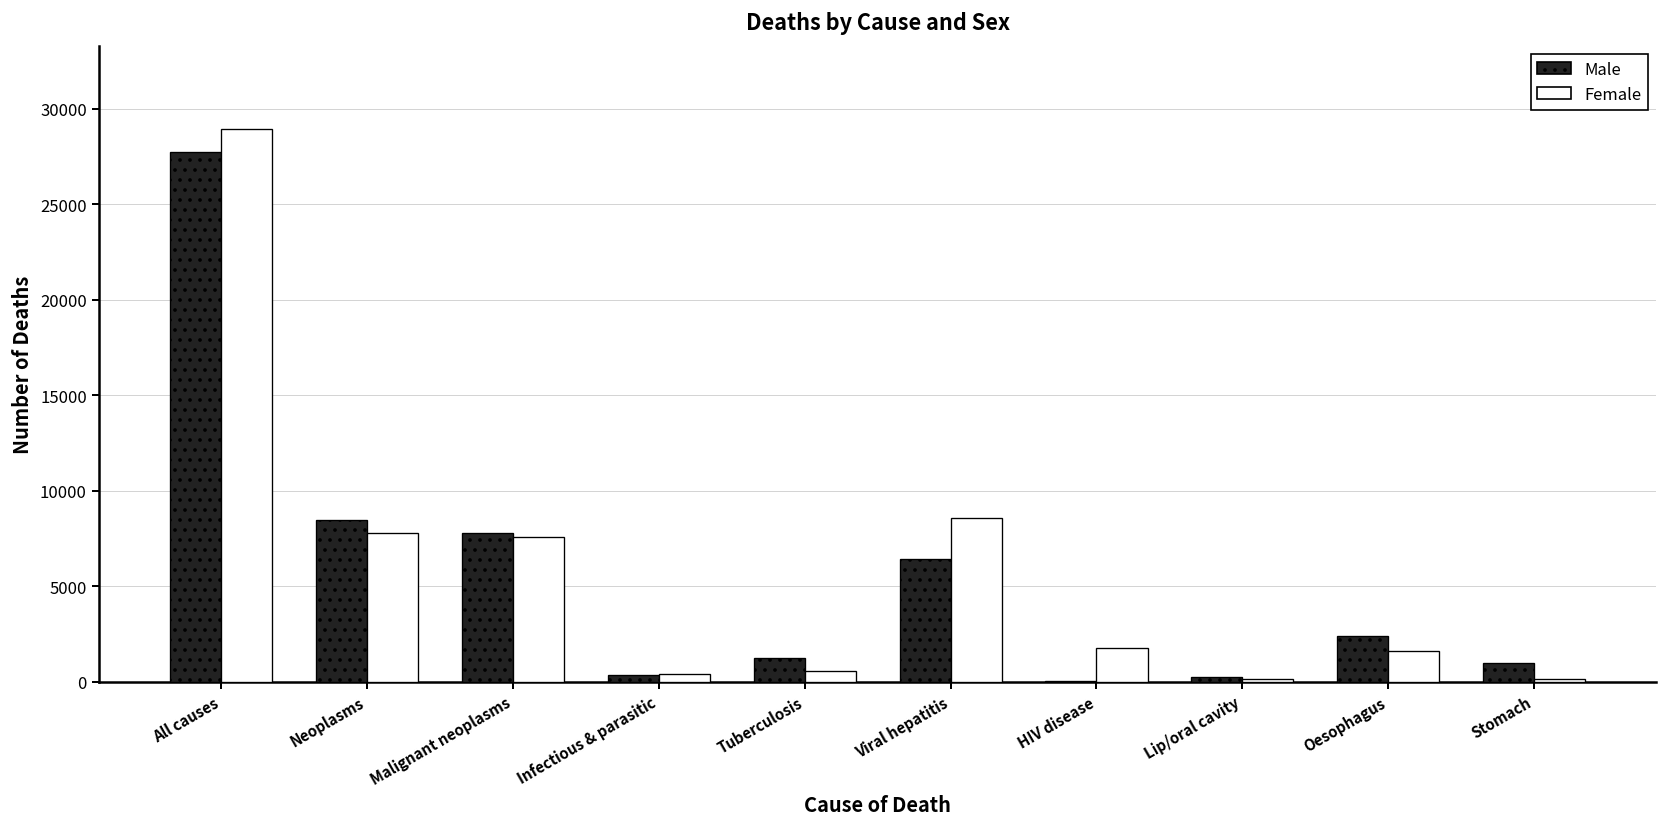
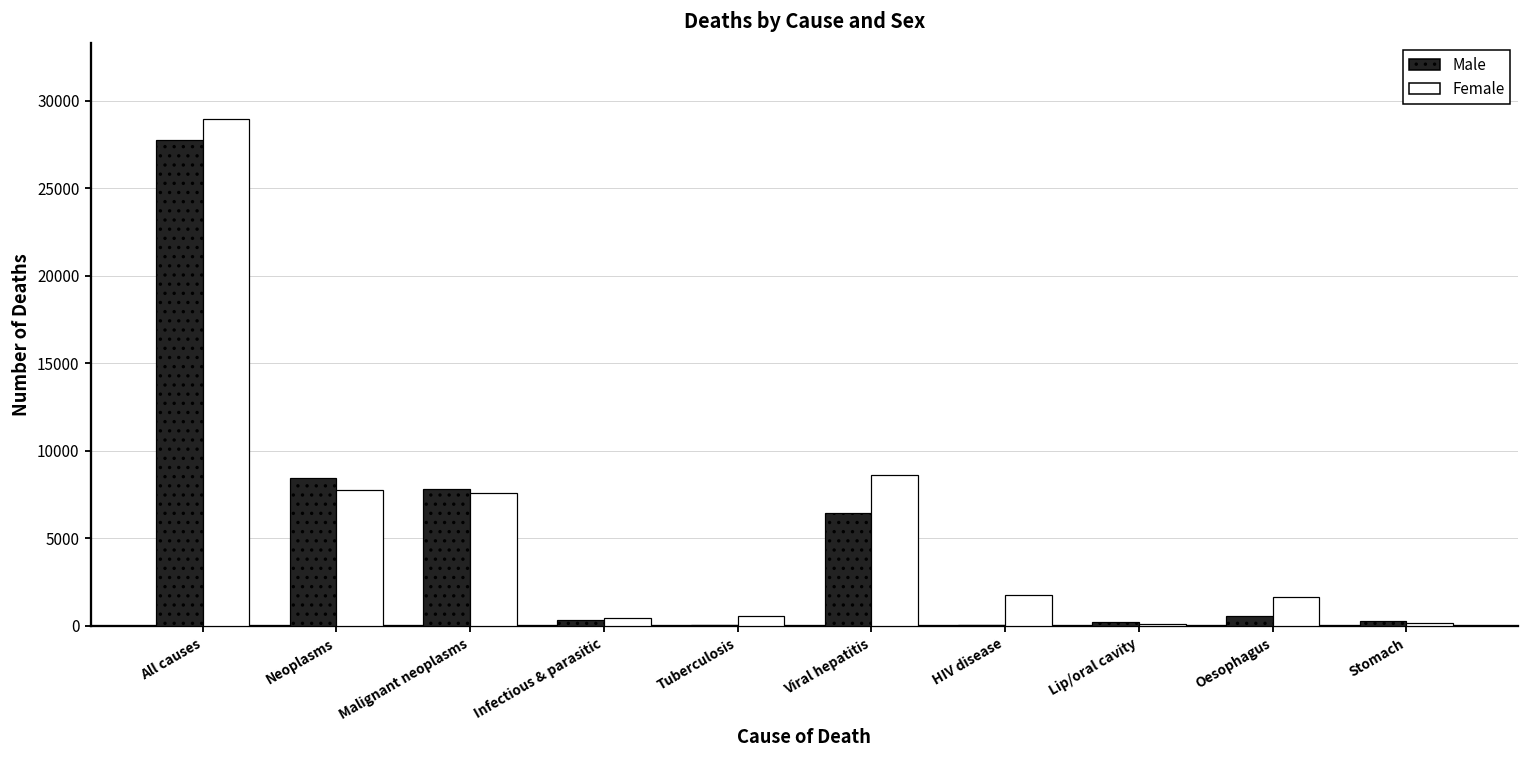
  {
    "Male": {
      "All causes": 27800,
      "Neoplasms": 8500,
      "Malignant neoplasms": 7800,
      "Infectious & parasitic": 300,
-     "Tuberculosis": 1300,
+     "Tuberculosis": 0,
      "Viral hepatitis": 6400,
      "Lip/oral cavity": 200,
-     "Oesophagus": 2400,
-     "Stomach": 1000
+     "Oesophagus": 600,
+     "Stomach": 300
    },
    "Female": {
      "All causes": 29000,
      "Neoplasms": 7800,
      "Malignant neoplasms": 7600,
      "Infectious & parasitic": 400,
      "Tuberculosis": 500,
      "Viral hepatitis": 8600,
      "HIV disease": 1800,
      "Oesophagus": 1600
    }
  }
